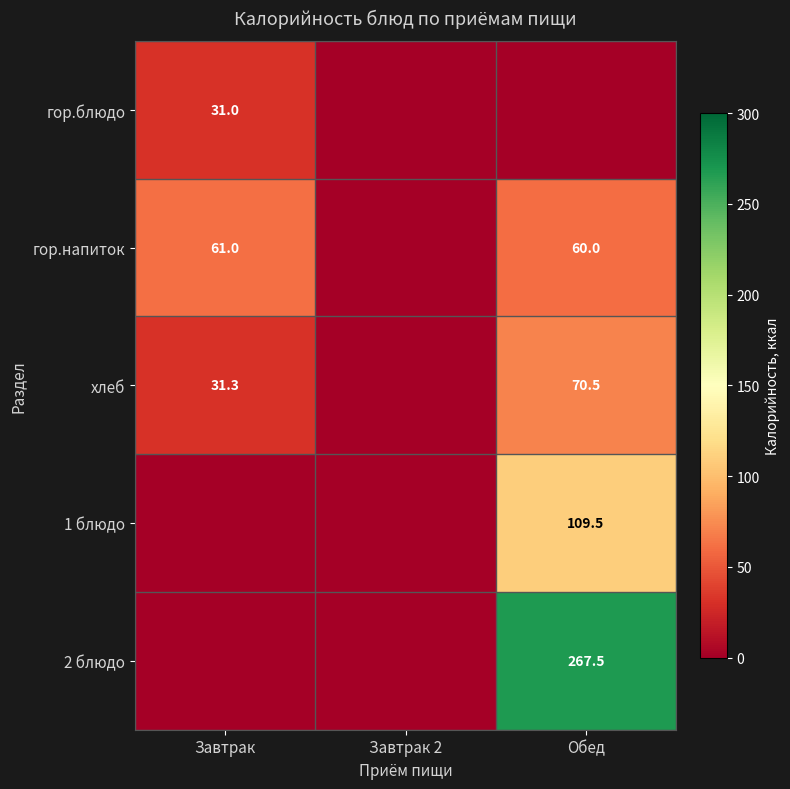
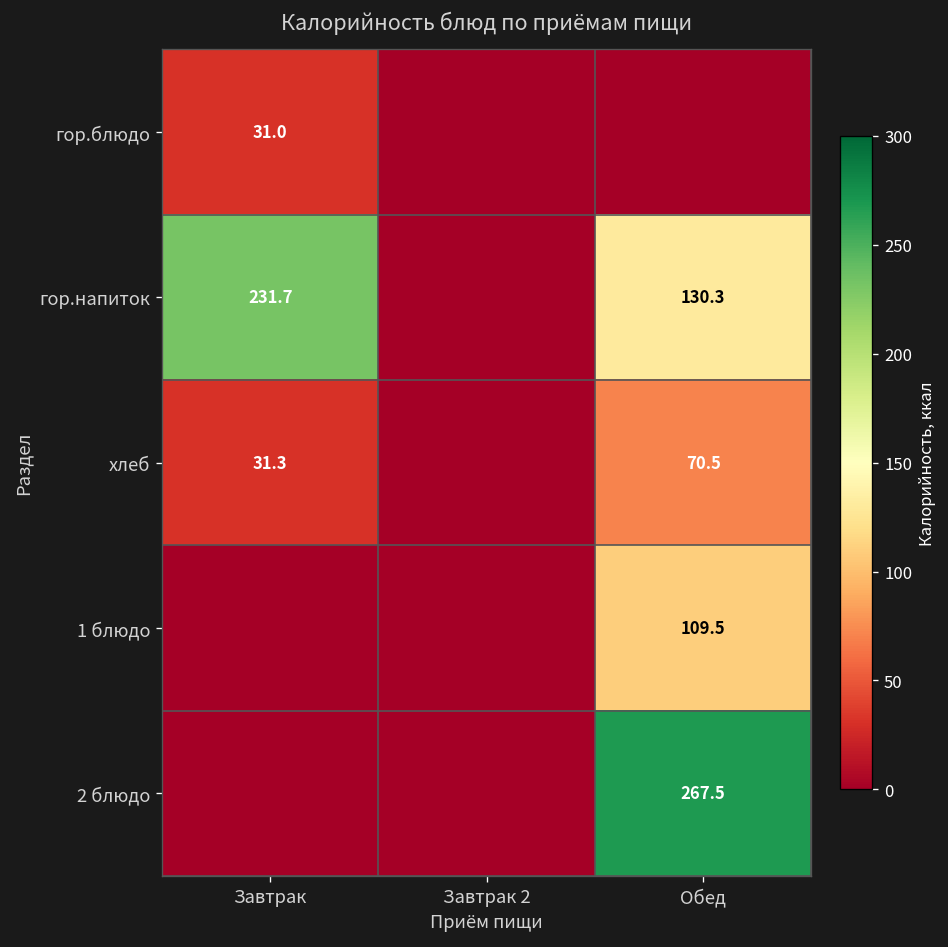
  {
    "гор.блюдо": {
      "Завтрак": 31.0
    },
    "гор.напиток": {
-     "Завтрак": 61.0,
-     "Обед": 60.0
+     "Завтрак": 231.7,
+     "Обед": 130.3
    },
    "хлеб": {
      "Завтрак": 31.3,
      "Обед": 70.5
    },
    "1 блюдо": {
      "Обед": 109.5
    },
    "2 блюдо": {
      "Обед": 267.5
    }
  }
